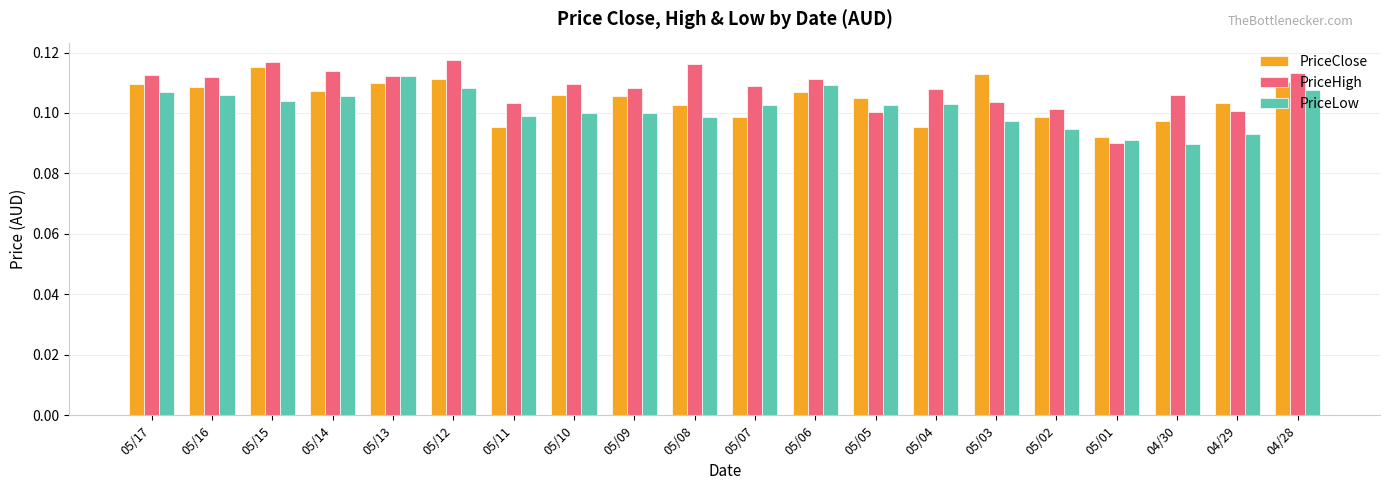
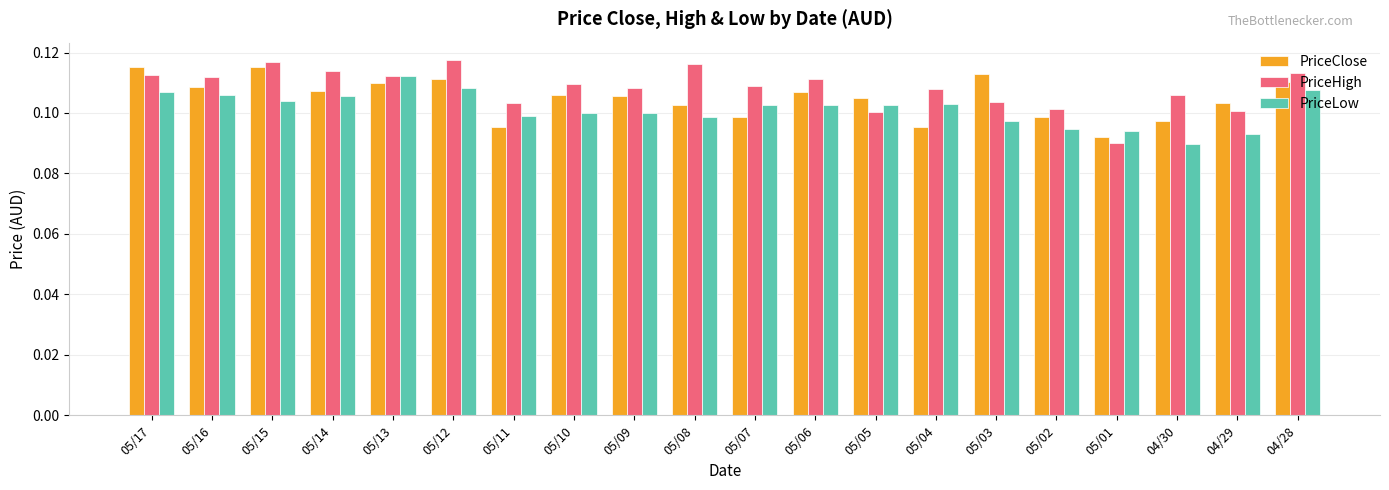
  {
    "PriceClose": {
-     "05/17": 0.110,
+     "05/17": 0.115,
      "05/16": 0.109,
      "05/15": 0.115,
      "05/14": 0.107,
      "05/13": 0.110,
      "05/12": 0.111,
      "05/11": 0.095,
      "05/10": 0.106,
      "05/09": 0.106,
      "05/08": 0.103,
      "05/07": 0.099,
      "05/06": 0.107,
      "05/05": 0.105,
      "05/04": 0.095,
      "05/03": 0.113,
      "05/02": 0.099,
      "05/01": 0.092,
      "04/30": 0.097,
      "04/29": 0.103,
      "04/28": 0.110
    },
    "PriceHigh": {
      "05/17": 0.113,
      "05/16": 0.112,
      "05/15": 0.117,
      "05/14": 0.114,
      "05/13": 0.112,
      "05/12": 0.117,
      "05/11": 0.103,
      "05/10": 0.110,
      "05/09": 0.108,
      "05/08": 0.116,
      "05/07": 0.109,
      "05/06": 0.111,
      "05/05": 0.100,
      "05/04": 0.108,
      "05/03": 0.104,
      "05/02": 0.101,
      "05/01": 0.090,
      "04/30": 0.106,
      "04/29": 0.101,
      "04/28": 0.113
    },
    "PriceLow": {
      "05/17": 0.107,
      "05/16": 0.106,
      "05/15": 0.104,
      "05/14": 0.106,
      "05/13": 0.112,
      "05/12": 0.108,
      "05/11": 0.099,
      "05/10": 0.100,
      "05/09": 0.100,
      "05/08": 0.099,
      "05/07": 0.103,
-     "05/06": 0.109,
+     "05/06": 0.103,
      "05/05": 0.103,
      "05/04": 0.103,
      "05/03": 0.097,
      "05/02": 0.095,
-     "05/01": 0.091,
+     "05/01": 0.094,
      "04/30": 0.090,
      "04/29": 0.093,
      "04/28": 0.108
    }
  }
